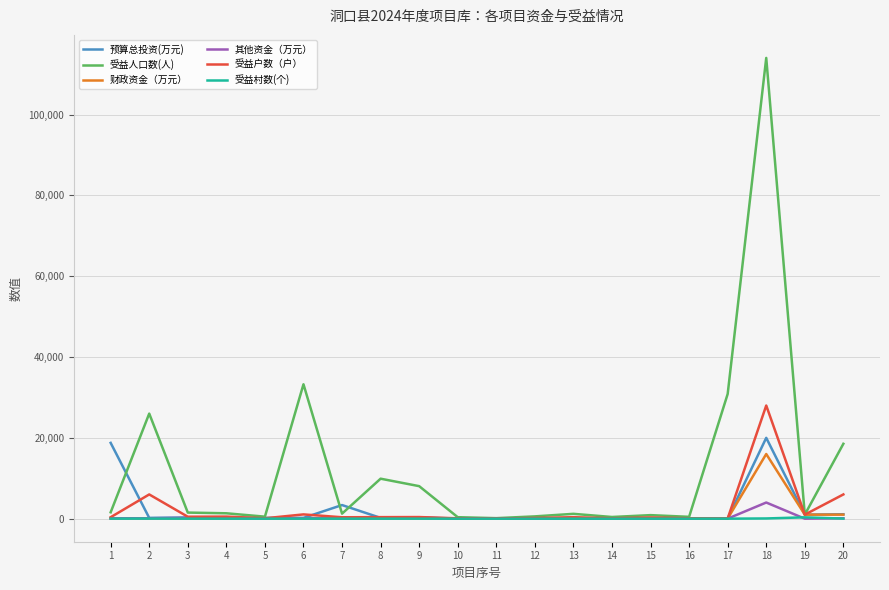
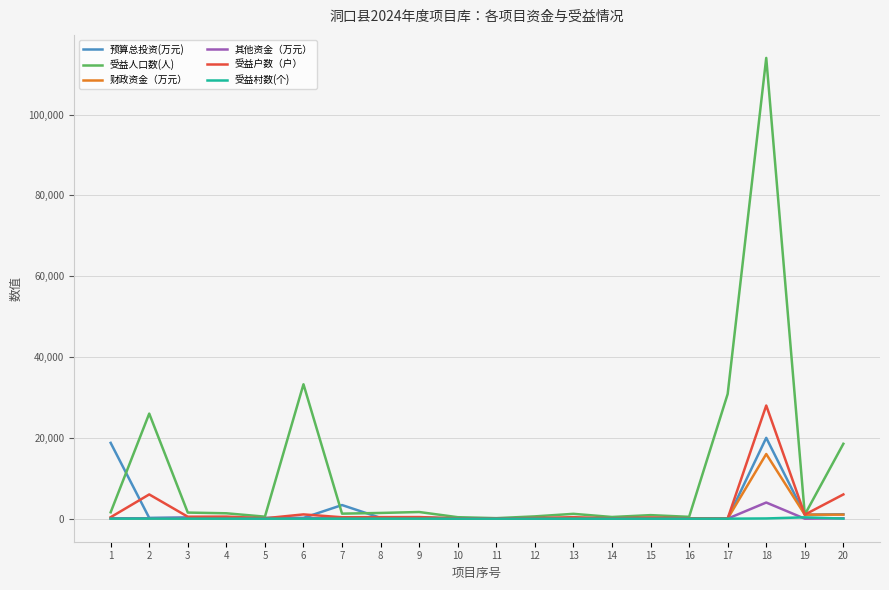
  {
    "预算总投资(万元)": {
      "1": "19,000",
      "7": "3,000",
      "18": "20,000"
    },
    "受益人口数(人)": {
      "1": "2,000",
      "2": "26,000",
      "3": "2,000",
      "4": "1,000",
      "6": "33,000",
      "7": "1,000",
-     "8": "10,000",
-     "9": "8,000",
+     "8": "1,000",
+     "9": "2,000",
      "13": "1,000",
      "17": "31,000",
      "18": "114,000",
      "20": "19,000"
    },
    "其他资金（万元）": {
      "18": "4,000"
    },
    "受益村数(个)": {
      "18": "0"
    }
  }
